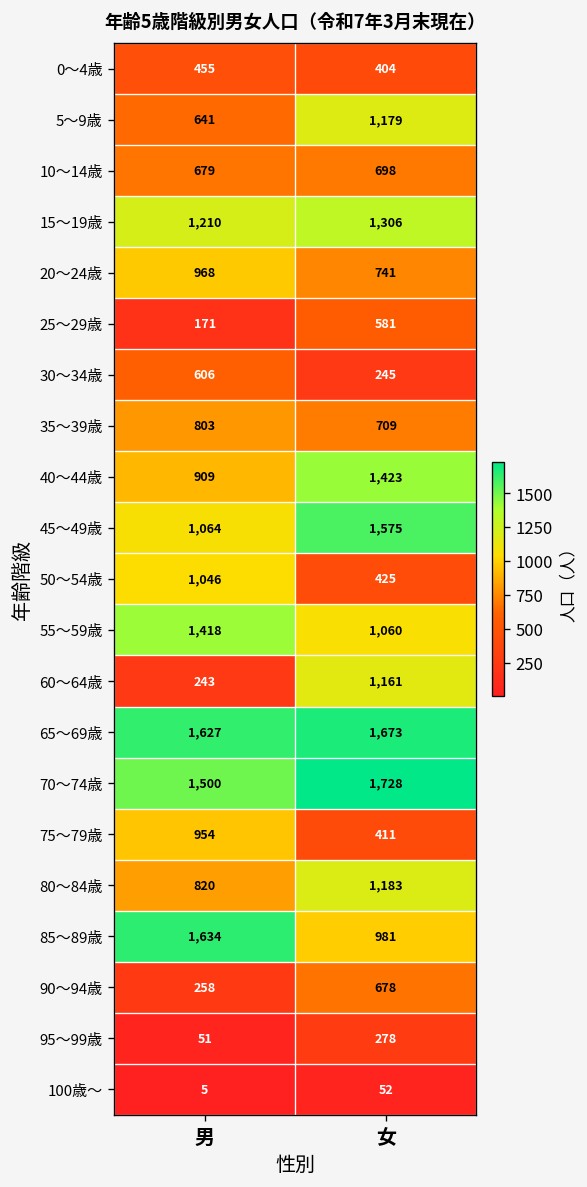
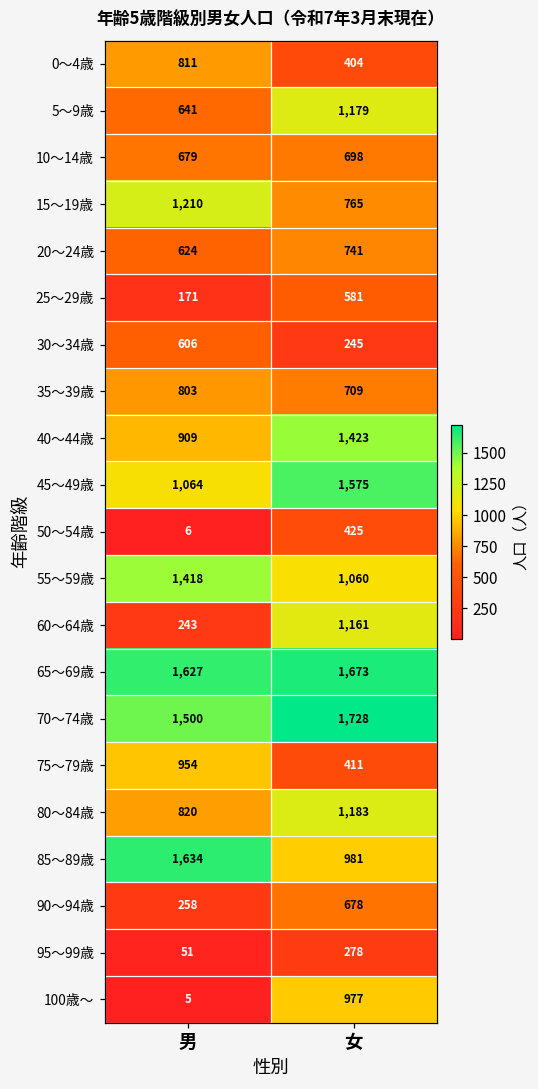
  {
    "0～4歳": {
-     "男": "455",
+     "男": "811",
      "女": "404"
    },
    "5～9歳": {
      "男": "641",
      "女": "1,179"
    },
    "10～14歳": {
      "男": "679",
      "女": "698"
    },
    "15～19歳": {
      "男": "1,210",
-     "女": "1,306"
+     "女": "765"
    },
    "20～24歳": {
-     "男": "968",
+     "男": "624",
      "女": "741"
    },
    "25～29歳": {
      "男": "171",
      "女": "581"
    },
    "30～34歳": {
      "男": "606",
      "女": "245"
    },
    "35～39歳": {
      "男": "803",
      "女": "709"
    },
    "40～44歳": {
      "男": "909",
      "女": "1,423"
    },
    "45～49歳": {
      "男": "1,064",
      "女": "1,575"
    },
    "50～54歳": {
-     "男": "1,046",
+     "男": "6",
      "女": "425"
    },
    "55～59歳": {
      "男": "1,418",
      "女": "1,060"
    },
    "60～64歳": {
      "男": "243",
      "女": "1,161"
    },
    "65～69歳": {
      "男": "1,627",
      "女": "1,673"
    },
    "70～74歳": {
      "男": "1,500",
      "女": "1,728"
    },
    "75～79歳": {
      "男": "954",
      "女": "411"
    },
    "80～84歳": {
      "男": "820",
      "女": "1,183"
    },
    "85～89歳": {
      "男": "1,634",
      "女": "981"
    },
    "90～94歳": {
      "男": "258",
      "女": "678"
    },
    "95～99歳": {
      "男": "51",
      "女": "278"
    },
    "100歳～": {
      "男": "5",
-     "女": "52"
+     "女": "977"
    }
  }
